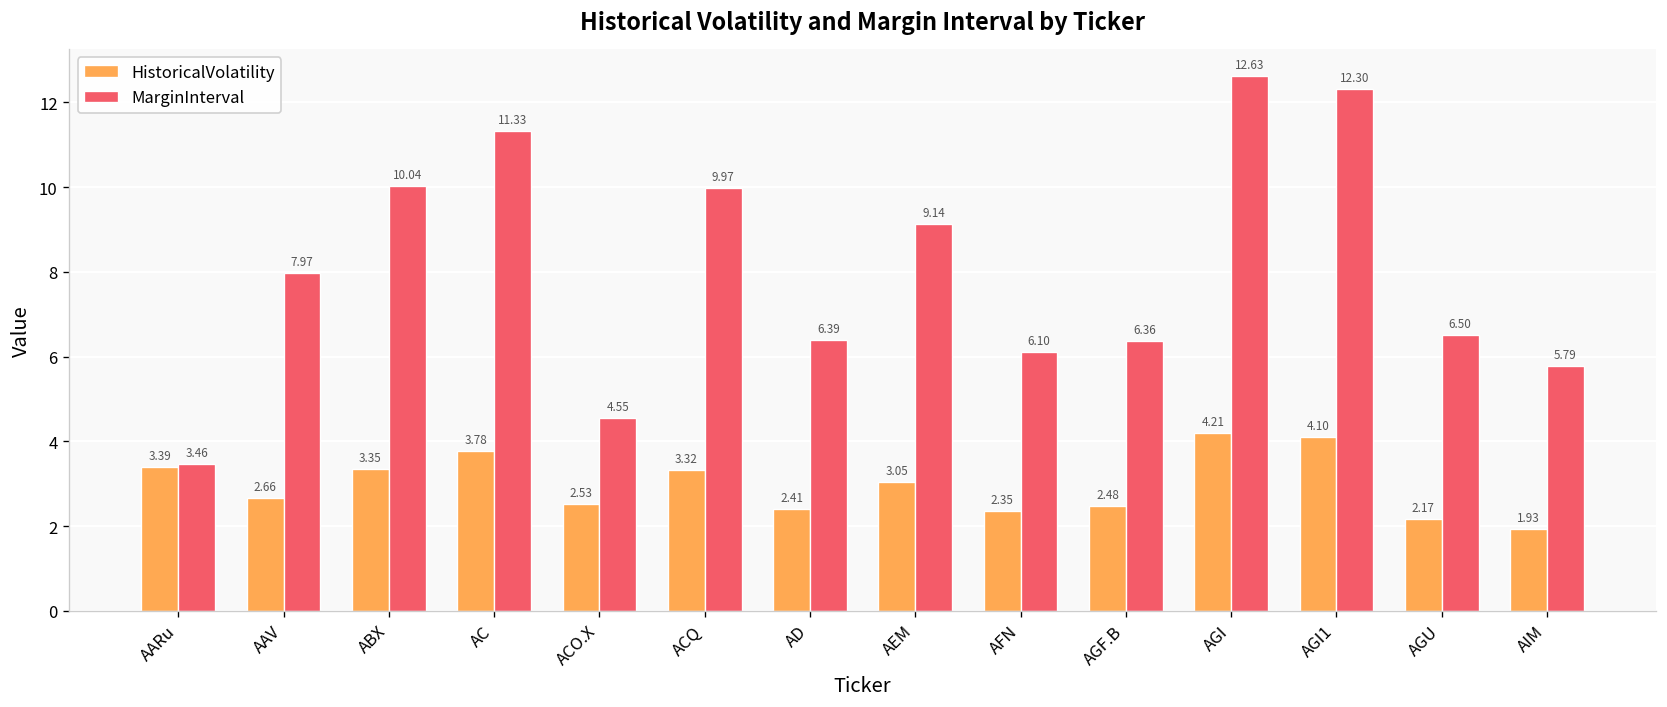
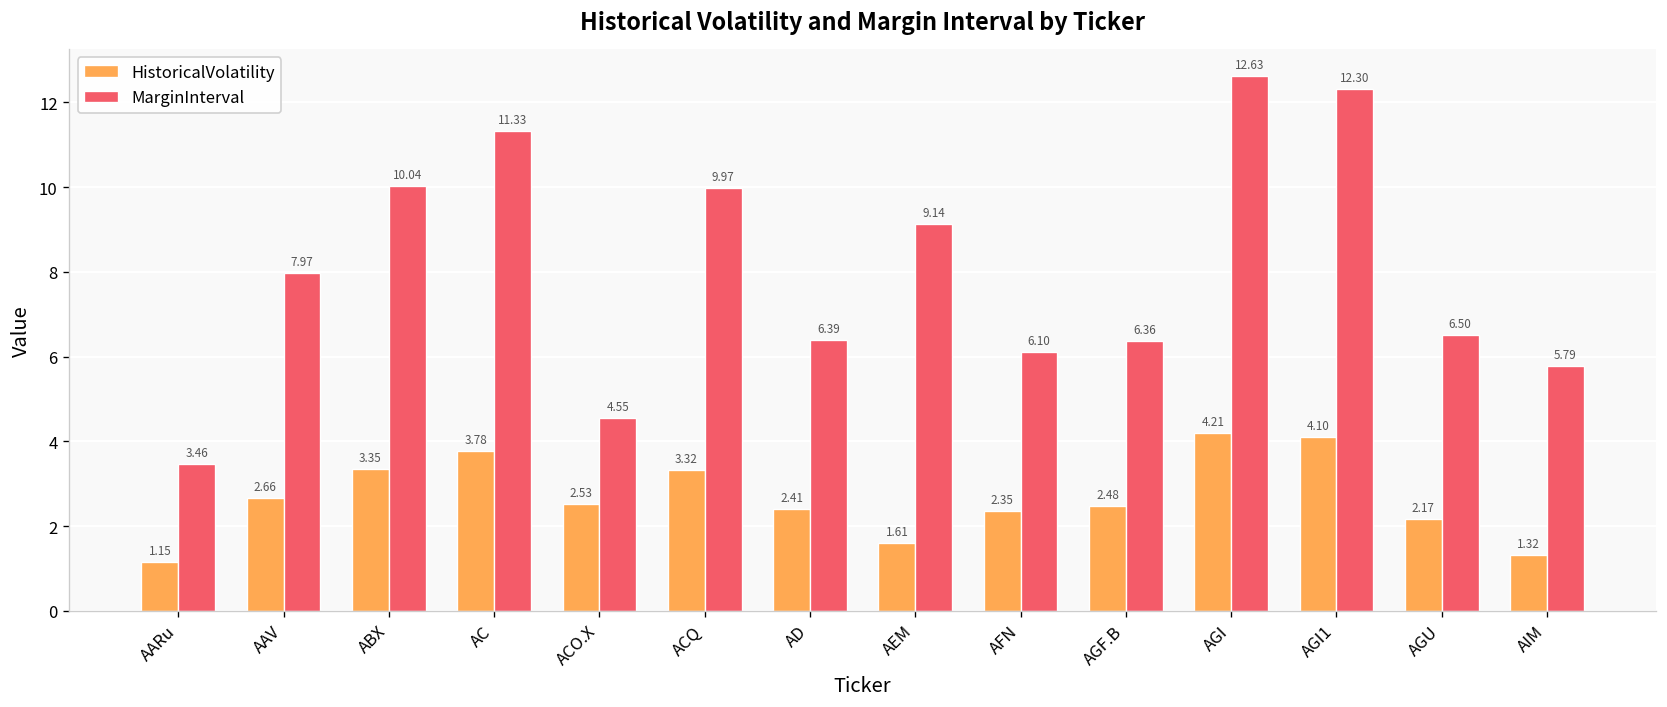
  {
    "HistoricalVolatility": {
-     "AARu": 3.39,
+     "AARu": 1.15,
      "AAV": 2.66,
      "ABX": 3.35,
      "AC": 3.78,
      "ACO.X": 2.53,
      "ACQ": 3.32,
      "AD": 2.41,
-     "AEM": 3.05,
+     "AEM": 1.61,
      "AFN": 2.35,
      "AGF.B": 2.48,
      "AGI": 4.21,
      "AGI1": 4.10,
      "AGU": 2.17,
-     "AIM": 1.93
+     "AIM": 1.32
    },
    "MarginInterval": {
      "AARu": 3.46,
      "AAV": 7.97,
      "ABX": 10.04,
      "AC": 11.33,
      "ACO.X": 4.55,
      "ACQ": 9.97,
      "AD": 6.39,
      "AEM": 9.14,
      "AFN": 6.10,
      "AGF.B": 6.36,
      "AGI": 12.63,
      "AGI1": 12.30,
      "AGU": 6.50,
      "AIM": 5.79
    }
  }
